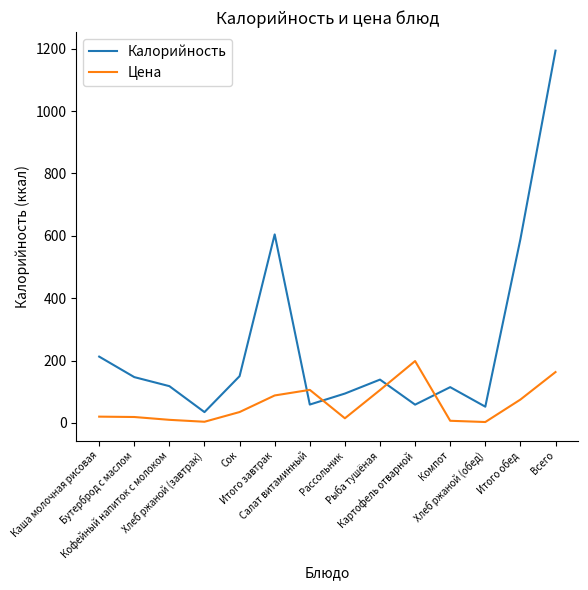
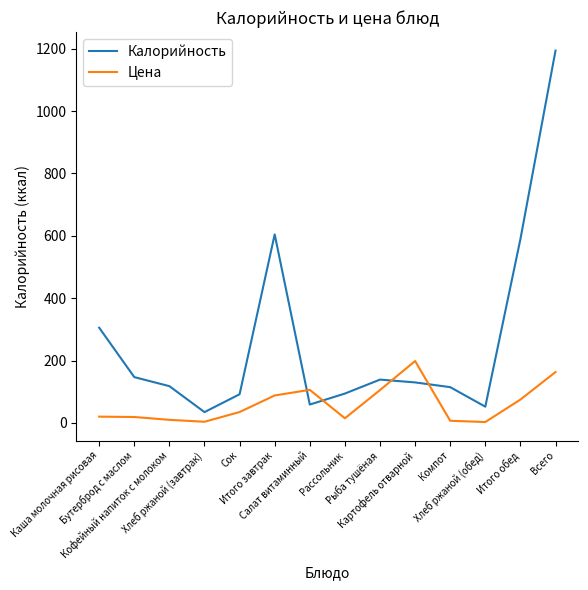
  {
    "Калорийность": {
-     "Каша молочная рисовая": 210,
+     "Каша молочная рисовая": 310,
      "Бутерброд с маслом": 150,
      "Кофейный напиток с молоком": 120,
      "Хлеб ржаной (завтрак)": 30,
-     "Сок": 150,
+     "Сок": 90,
      "Итого завтрак": 600,
      "Салат витаминный": 60,
      "Рассольник": 90,
      "Рыба тушёная": 140,
-     "Картофель отварной": 60,
+     "Картофель отварной": 130,
      "Компот": 110,
      "Хлеб ржаной (обед)": 50,
      "Итого обед": 590,
      "Всего": 1190
    },
    "Цена": {
      "Каша молочная рисовая": 20,
      "Бутерброд с маслом": 20,
      "Кофейный напиток с молоком": 10,
      "Хлеб ржаной (завтрак)": 0,
      "Сок": 40,
      "Итого завтрак": 90,
      "Салат витаминный": 110,
      "Рассольник": 20,
      "Рыба тушёная": 110,
      "Картофель отварной": 200,
      "Компот": 10,
      "Хлеб ржаной (обед)": 0,
      "Итого обед": 80,
      "Всего": 160
    }
  }
